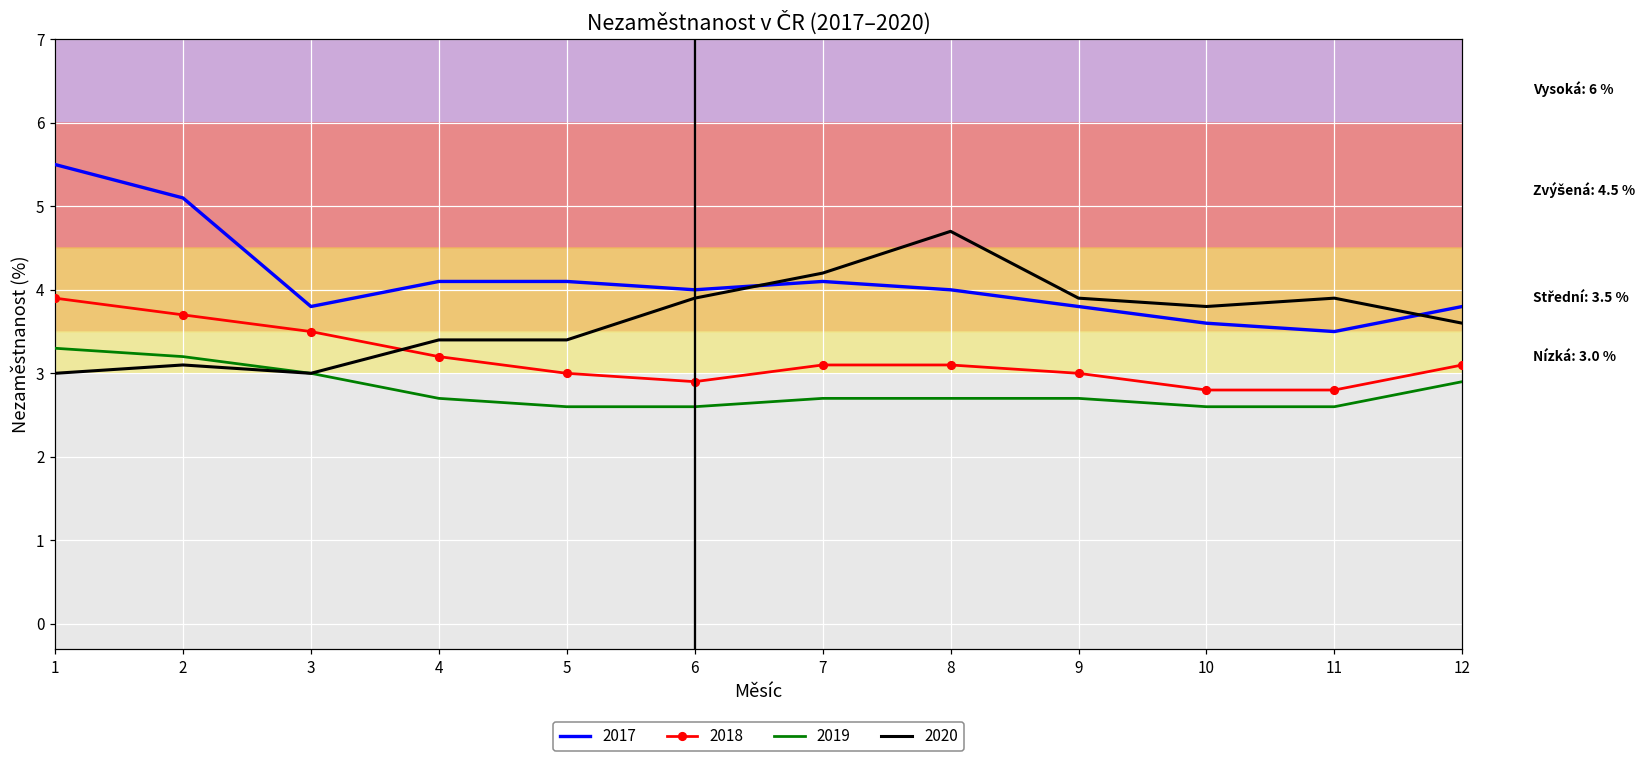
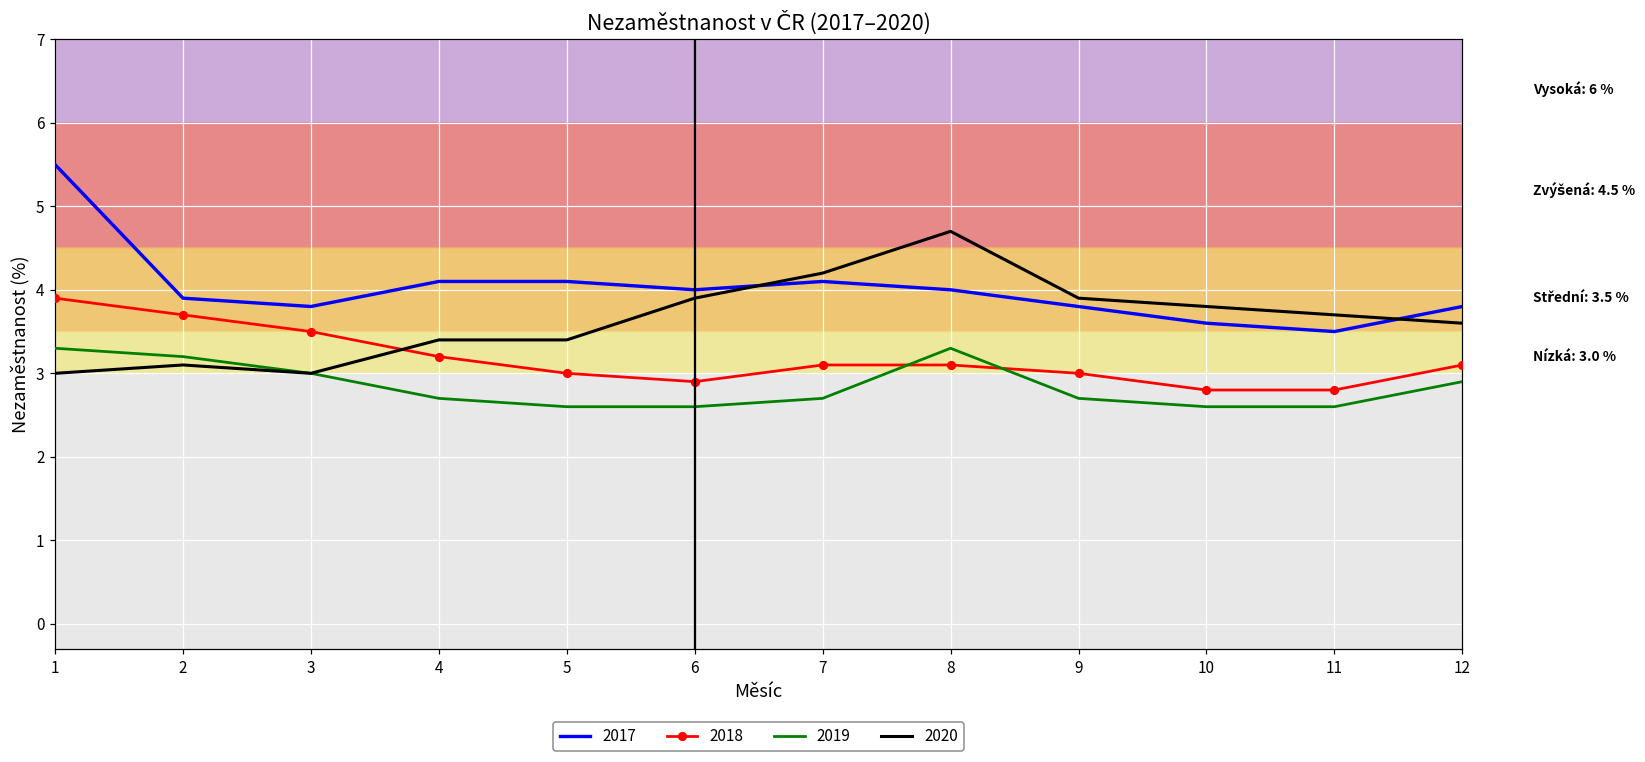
  {
    "2017": {
      "1": 5.5,
-     "2": 5.1,
+     "2": 3.9,
      "3": 3.8,
      "4": 4.1,
      "5": 4.1,
      "6": 4.0,
      "7": 4.1,
      "8": 4.0,
      "9": 3.8,
      "10": 3.6,
      "11": 3.5,
      "12": 3.8
    },
    "2018": {
      "1": 3.9,
      "2": 3.7,
      "3": 3.5,
      "4": 3.2,
      "5": 3.0,
      "6": 2.9,
      "7": 3.1,
      "8": 3.1,
      "9": 3.0,
      "10": 2.8,
      "11": 2.8,
      "12": 3.1
    },
    "2019": {
      "1": 3.3,
      "2": 3.2,
      "4": 2.7,
      "5": 2.6,
      "6": 2.6,
      "7": 2.7,
-     "8": 2.7,
+     "8": 3.3,
      "9": 2.7,
      "10": 2.6,
      "11": 2.6,
      "12": 2.9
    },
    "2020": {
      "1": 3.0,
      "2": 3.1,
      "4": 3.4,
      "5": 3.4,
      "6": 3.9,
      "7": 4.2,
      "8": 4.7,
      "9": 3.9,
      "10": 3.8,
-     "11": 3.9,
+     "11": 3.7,
      "12": 3.6
    }
  }
